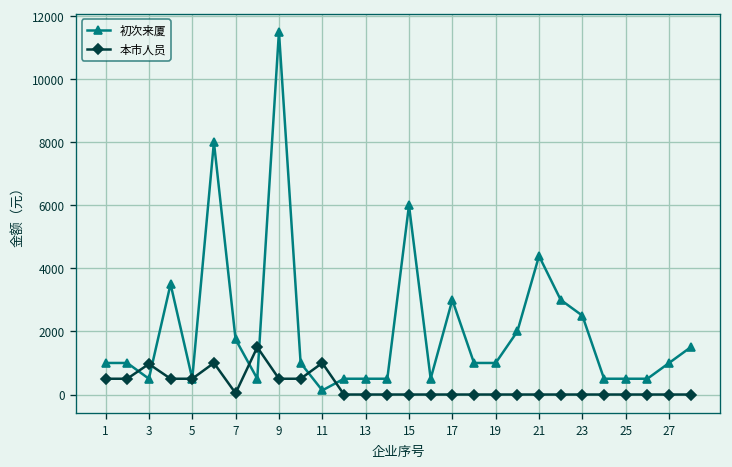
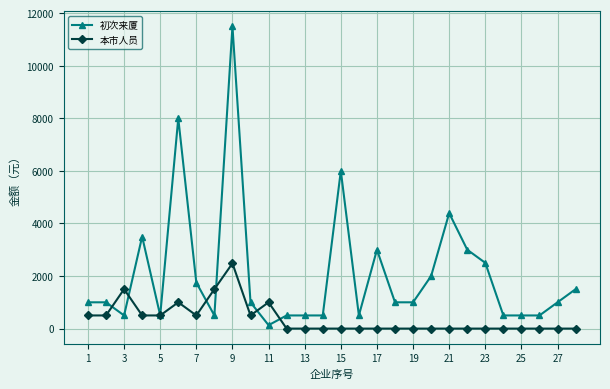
  {
    "初次来厦": {
      "1": 1000,
      "3": 500,
      "7": 1700,
      "9": 11500,
      "11": 100,
      "13": 500,
      "15": 6000,
      "17": 3000,
      "19": 1000,
      "21": 4400,
      "23": 2500,
      "25": 500,
      "27": 1000
    },
    "本市人员": {
      "1": 500,
-     "3": 1000,
-     "7": 0,
-     "9": 500,
+     "3": 1500,
+     "7": 500,
+     "9": 2500,
      "11": 1000,
      "13": 0,
      "15": 0,
      "17": 0,
      "19": 0,
      "21": 0,
      "23": 0,
      "25": 0,
      "27": 0
    }
  }
